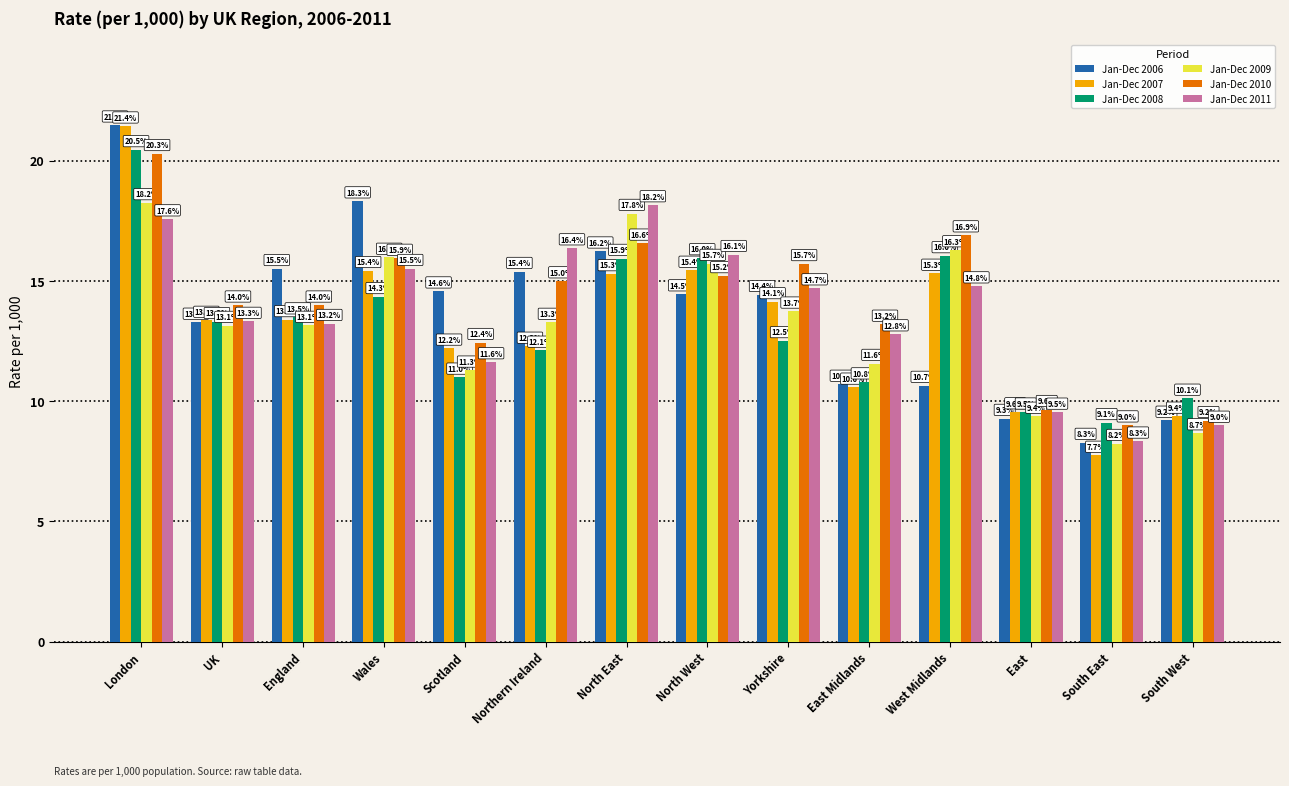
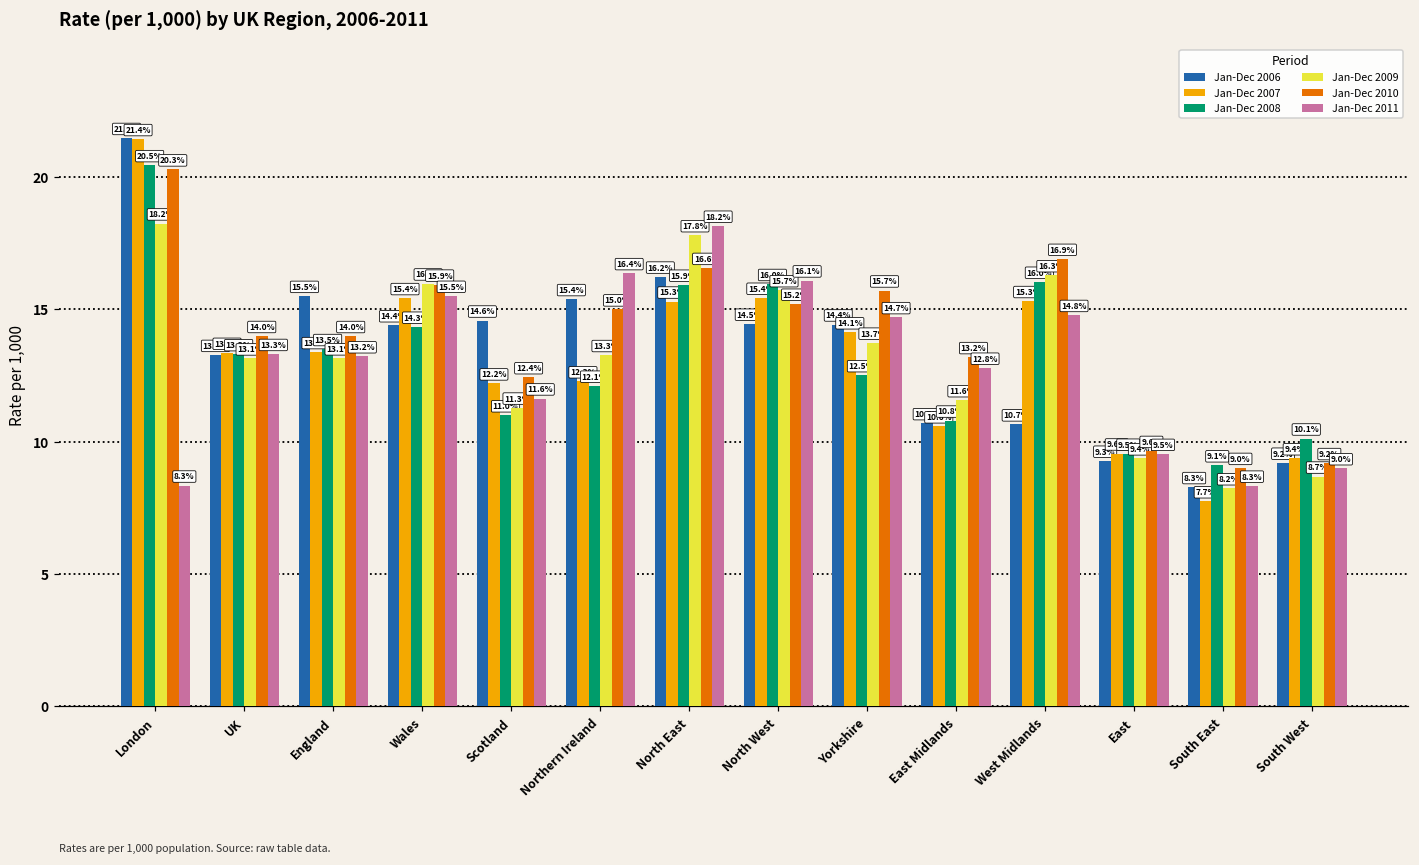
  {
    "Jan-Dec 2006": {
-     "Wales": "18.3%"
+     "Wales": "14.4%"
    },
    "Jan-Dec 2011": {
-     "London": "17.6%"
+     "London": "8.3%"
    }
  }
